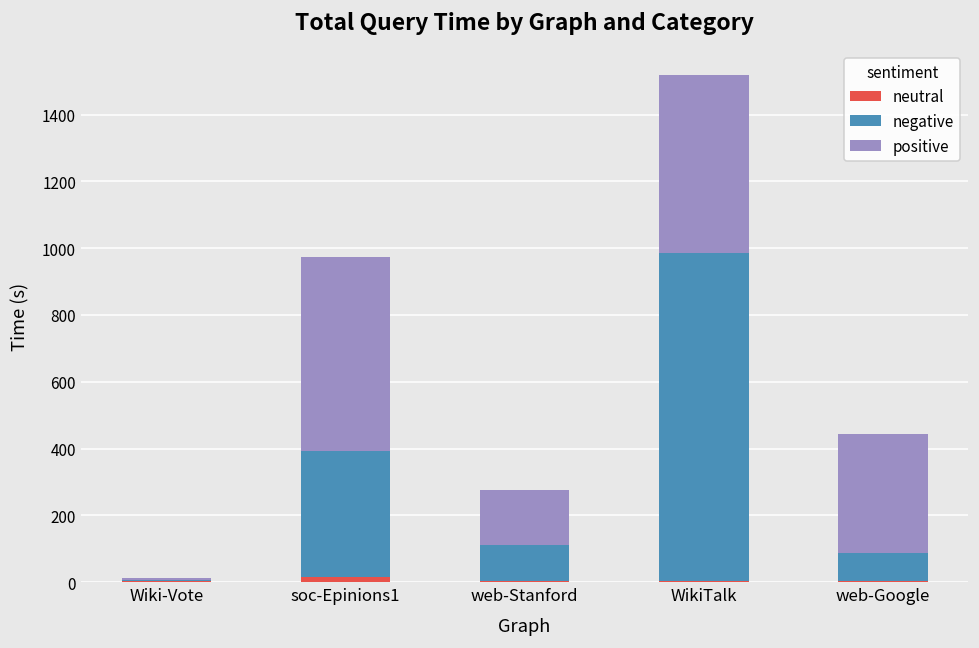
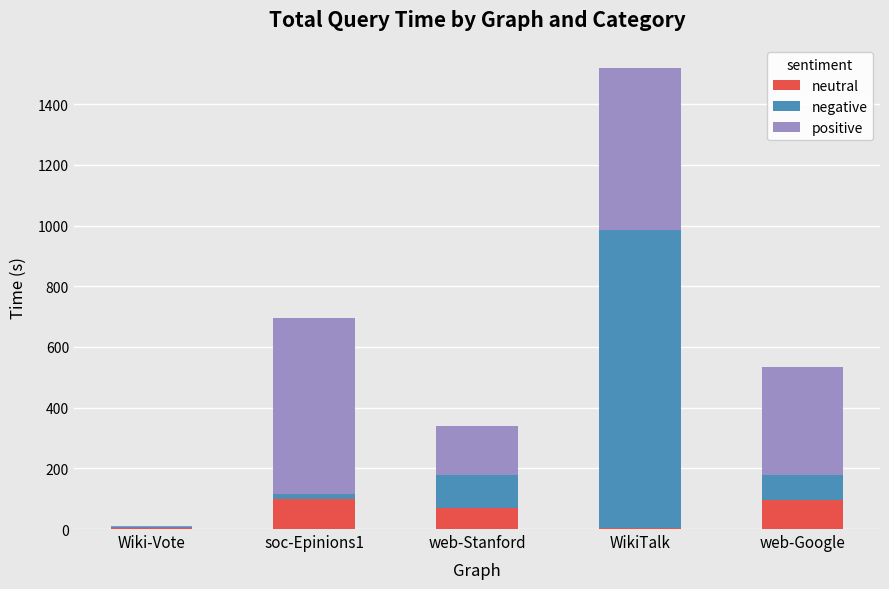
  {
    "neutral": {
-     "soc-Epinions1": 10,
-     "web-Stanford": 0,
-     "web-Google": 0
+     "soc-Epinions1": 100,
+     "web-Stanford": 70,
+     "web-Google": 100
    },
    "negative": {
-     "soc-Epinions1": 380,
+     "soc-Epinions1": 10,
      "web-Stanford": 110,
      "WikiTalk": 980,
      "web-Google": 80
    },
    "positive": {
      "soc-Epinions1": 580,
      "web-Stanford": 160,
      "WikiTalk": 530,
      "web-Google": 360
    }
  }
